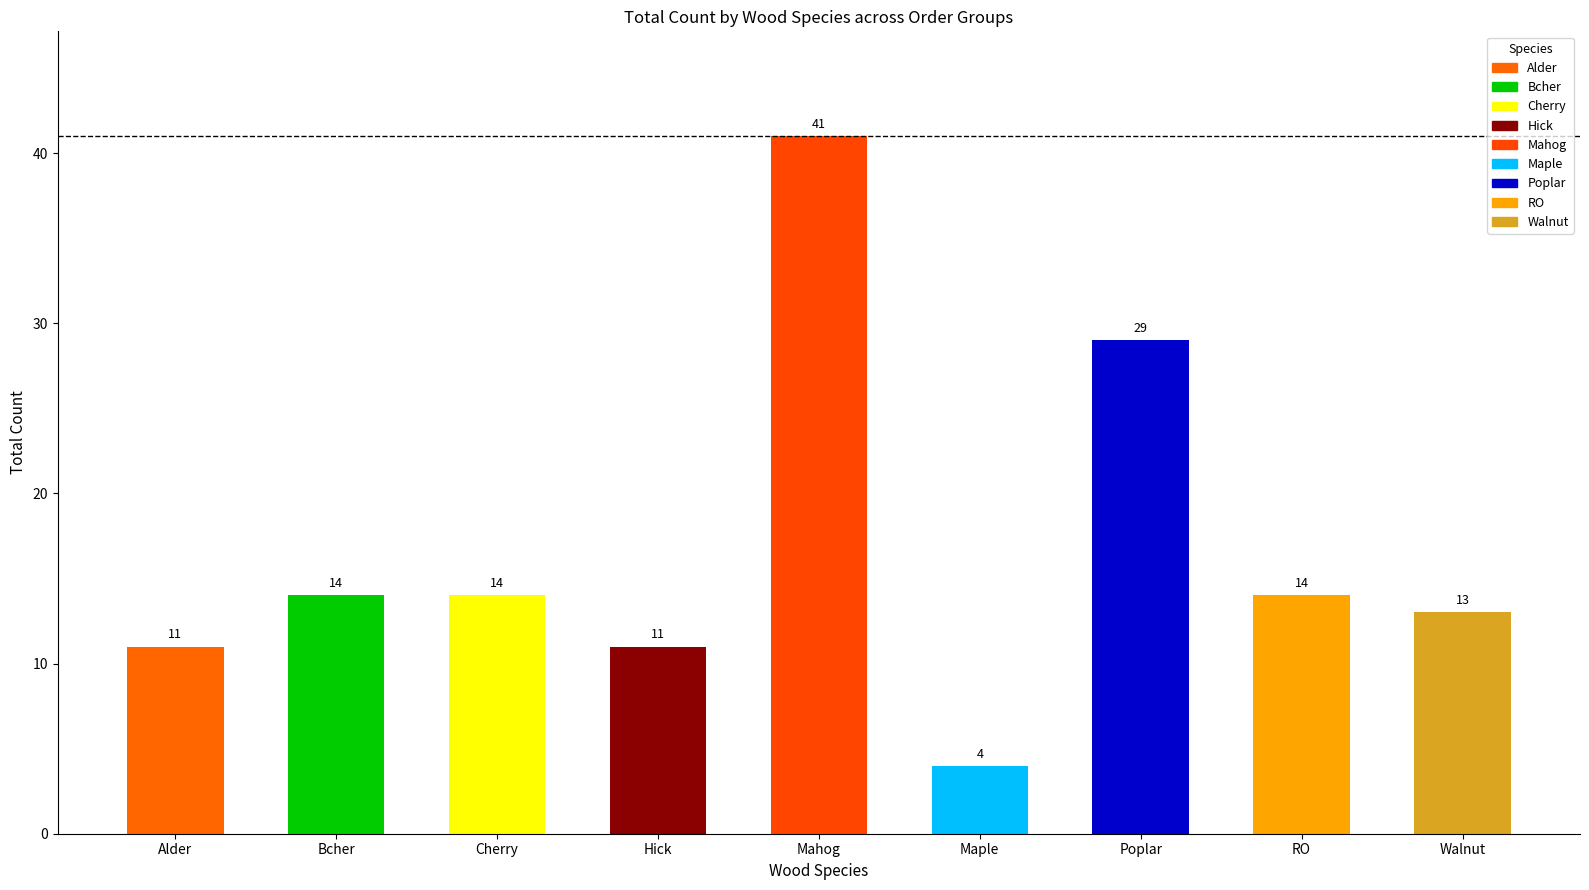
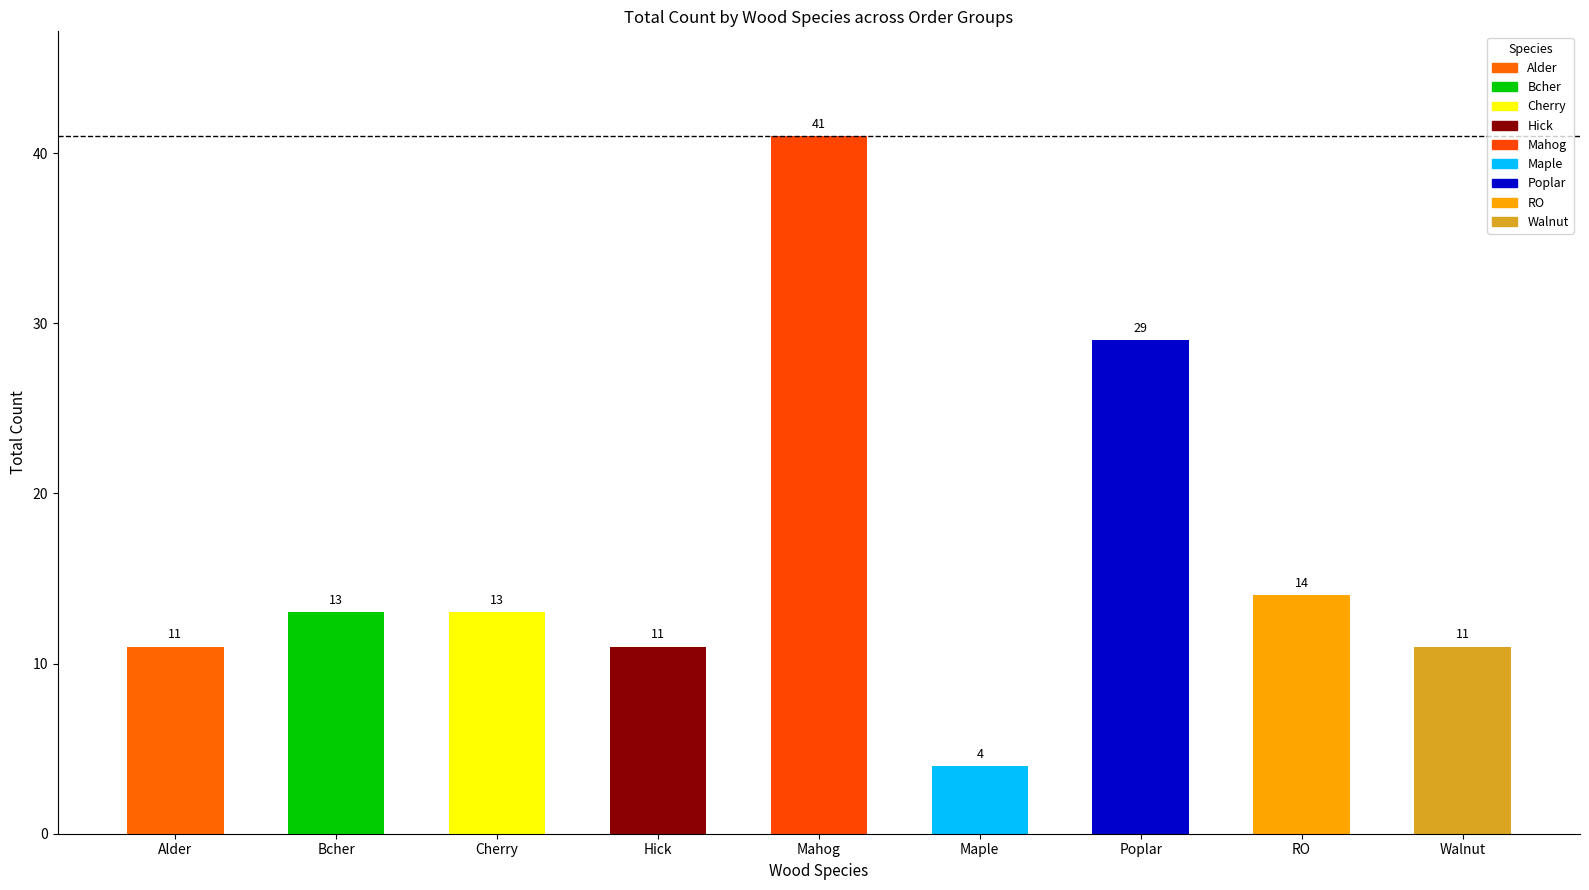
  {
    "Alder": 11,
-   "Bcher": 14,
-   "Cherry": 14,
+   "Bcher": 13,
+   "Cherry": 13,
    "Hick": 11,
    "Mahog": 41,
    "Maple": 4,
    "Poplar": 29,
    "RO": 14,
-   "Walnut": 13
+   "Walnut": 11
  }
